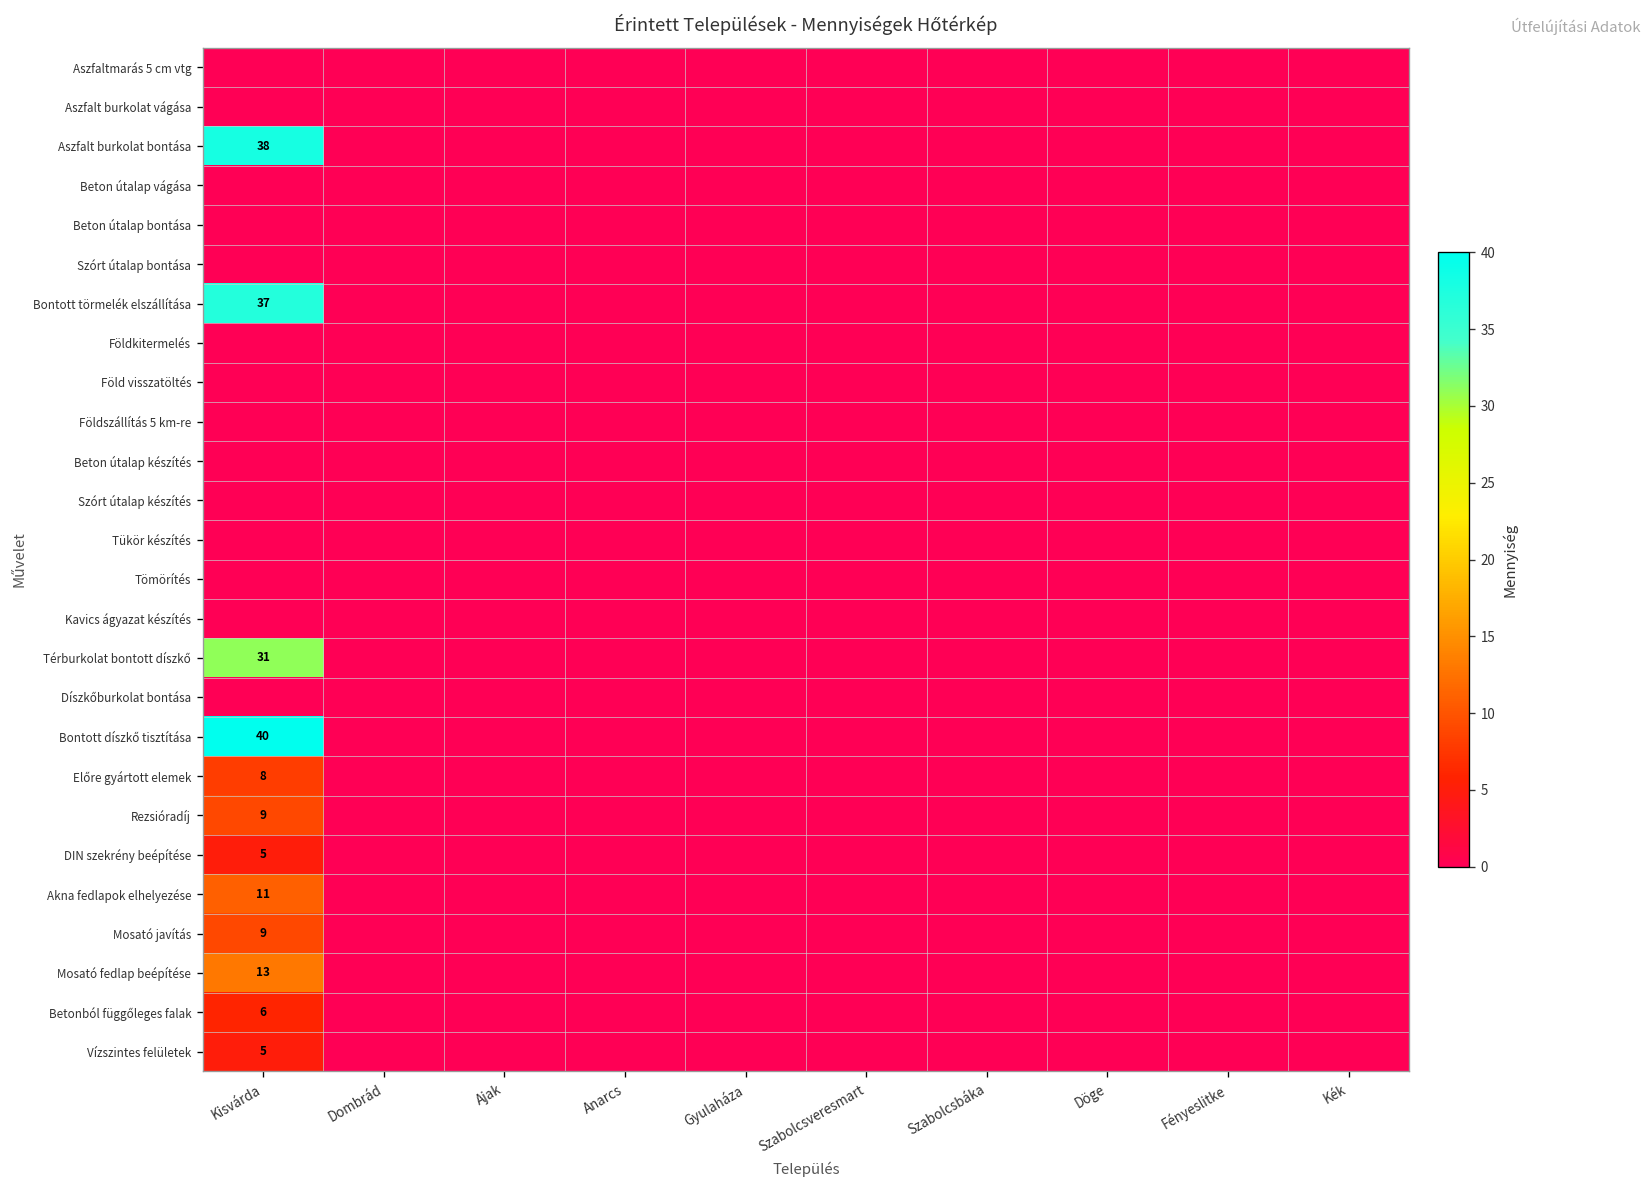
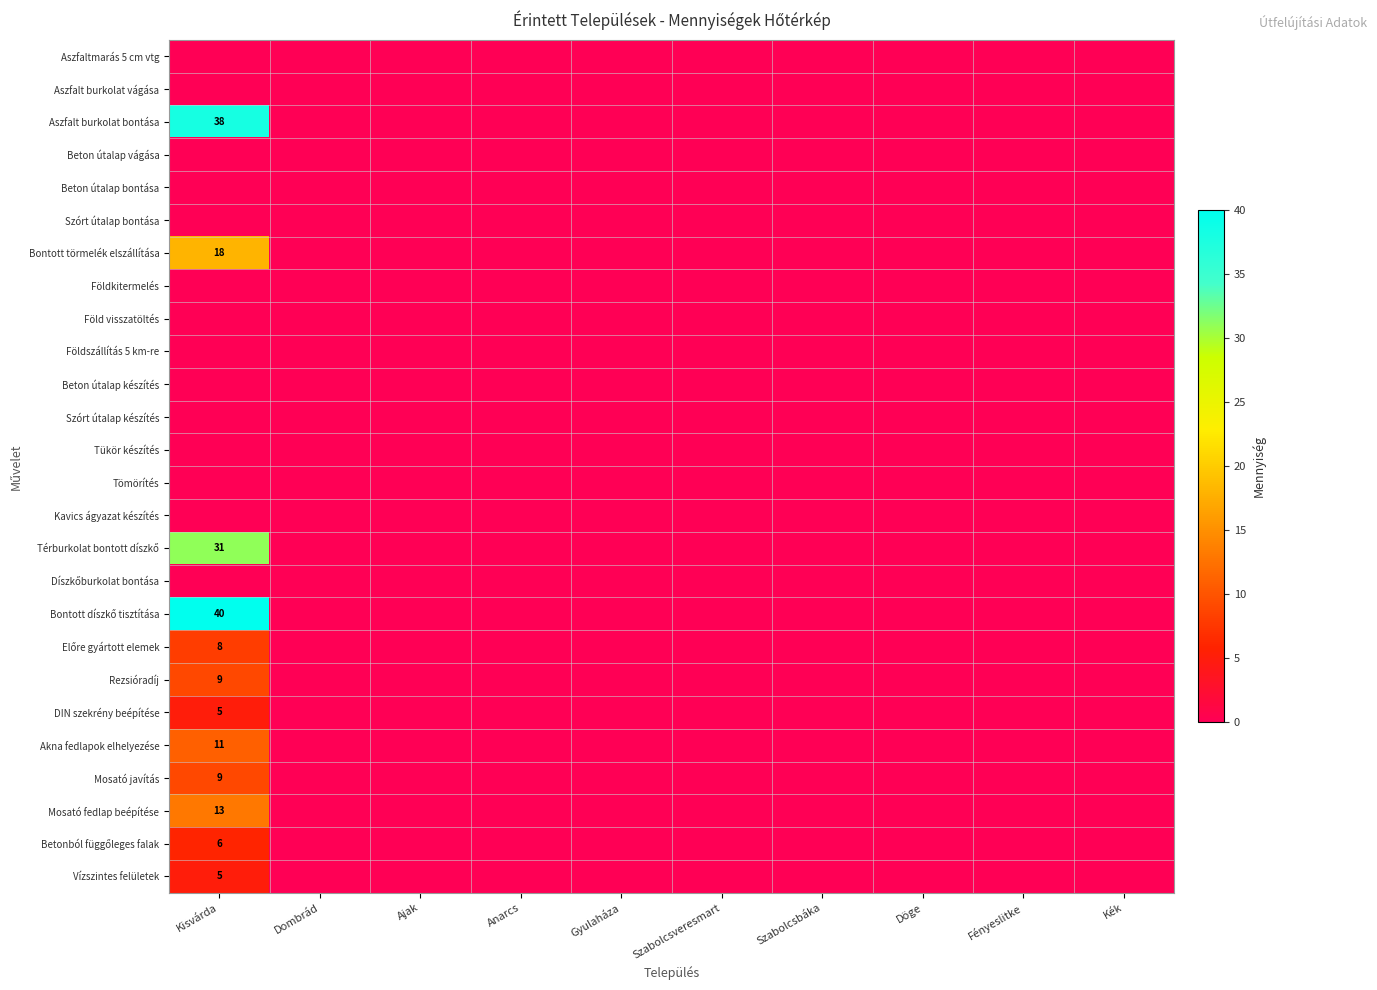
  {
    "Aszfalt burkolat bontása": {
      "Kisvárda": 38
    },
    "Bontott törmelék elszállítása": {
-     "Kisvárda": 37
+     "Kisvárda": 18
    },
    "Térburkolat bontott díszkő": {
      "Kisvárda": 31
    },
    "Bontott díszkő tisztítása": {
      "Kisvárda": 40
    },
    "Előre gyártott elemek": {
      "Kisvárda": 8
    },
    "Rezsióradíj": {
      "Kisvárda": 9
    },
    "DIN szekrény beépítése": {
      "Kisvárda": 5
    },
    "Akna fedlapok elhelyezése": {
      "Kisvárda": 11
    },
    "Mosató javítás": {
      "Kisvárda": 9
    },
    "Mosató fedlap beépítése": {
      "Kisvárda": 13
    },
    "Betonból függőleges falak": {
      "Kisvárda": 6
    },
    "Vízszintes felületek": {
      "Kisvárda": 5
    }
  }
